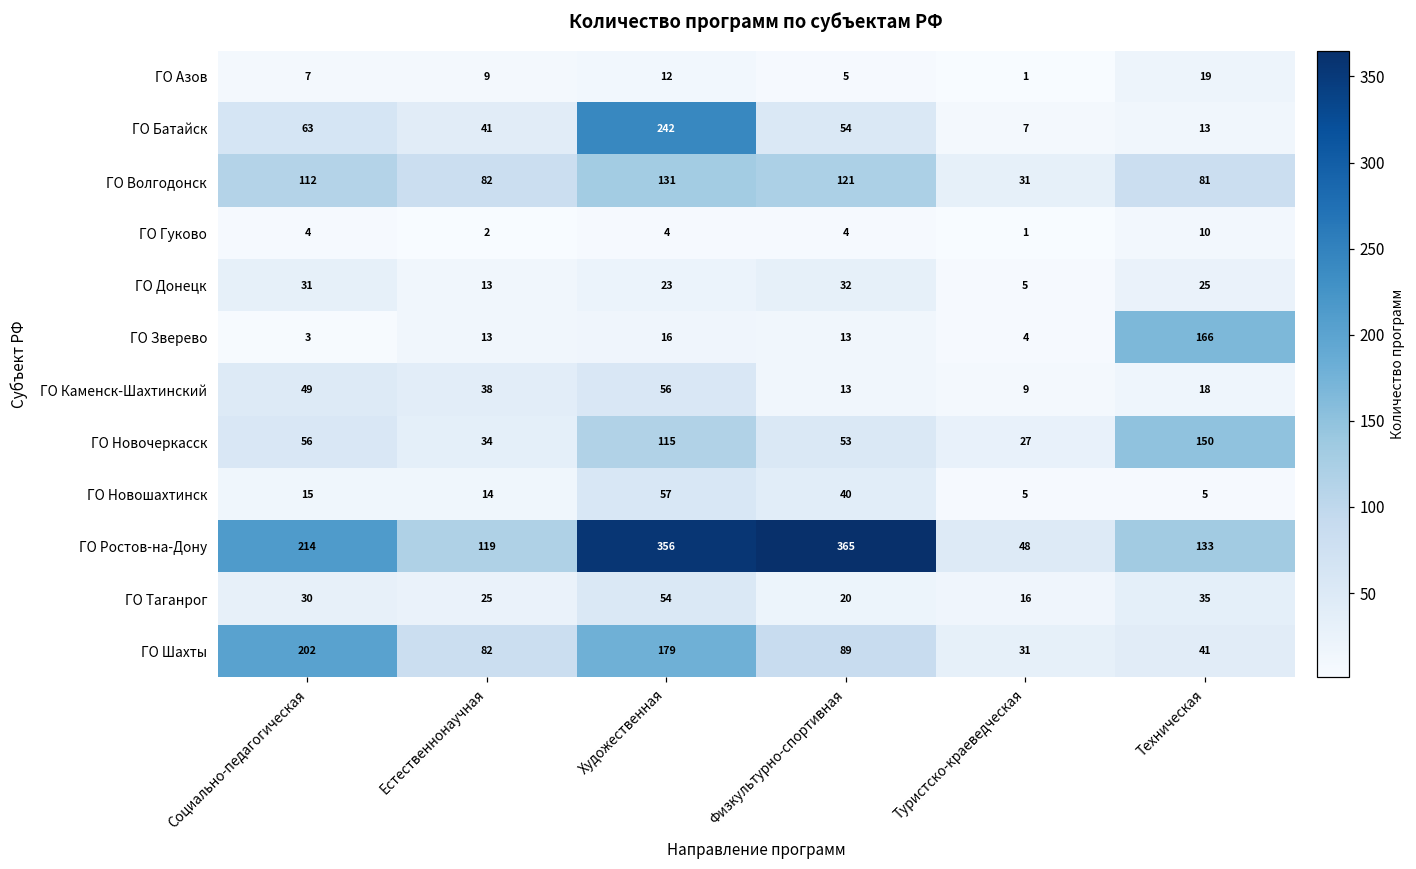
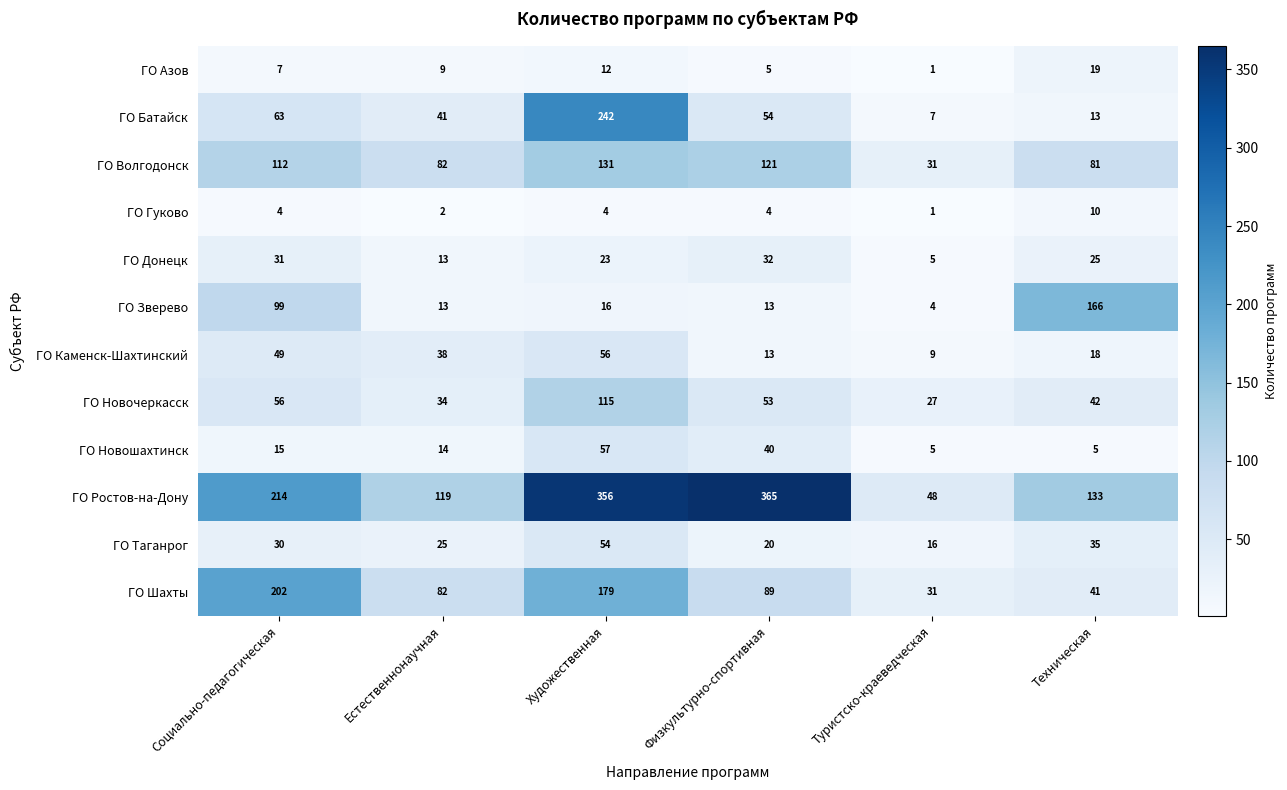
  {
    "ГО Азов": {
      "Социально-педагогическая": 7,
      "Естественнонаучная": 9,
      "Художественная": 12,
      "Физкультурно-спортивная": 5,
      "Туристско-краеведческая": 1,
      "Техническая": 19
    },
    "ГО Батайск": {
      "Социально-педагогическая": 63,
      "Естественнонаучная": 41,
      "Художественная": 242,
      "Физкультурно-спортивная": 54,
      "Туристско-краеведческая": 7,
      "Техническая": 13
    },
    "ГО Волгодонск": {
      "Социально-педагогическая": 112,
      "Естественнонаучная": 82,
      "Художественная": 131,
      "Физкультурно-спортивная": 121,
      "Туристско-краеведческая": 31,
      "Техническая": 81
    },
    "ГО Гуково": {
      "Социально-педагогическая": 4,
      "Естественнонаучная": 2,
      "Художественная": 4,
      "Физкультурно-спортивная": 4,
      "Туристско-краеведческая": 1,
      "Техническая": 10
    },
    "ГО Донецк": {
      "Социально-педагогическая": 31,
      "Естественнонаучная": 13,
      "Художественная": 23,
      "Физкультурно-спортивная": 32,
      "Туристско-краеведческая": 5,
      "Техническая": 25
    },
    "ГО Зверево": {
-     "Социально-педагогическая": 3,
+     "Социально-педагогическая": 99,
      "Естественнонаучная": 13,
      "Художественная": 16,
      "Физкультурно-спортивная": 13,
      "Туристско-краеведческая": 4,
      "Техническая": 166
    },
    "ГО Каменск-Шахтинский": {
      "Социально-педагогическая": 49,
      "Естественнонаучная": 38,
      "Художественная": 56,
      "Физкультурно-спортивная": 13,
      "Туристско-краеведческая": 9,
      "Техническая": 18
    },
    "ГО Новочеркасск": {
      "Социально-педагогическая": 56,
      "Естественнонаучная": 34,
      "Художественная": 115,
      "Физкультурно-спортивная": 53,
      "Туристско-краеведческая": 27,
-     "Техническая": 150
+     "Техническая": 42
    },
    "ГО Новошахтинск": {
      "Социально-педагогическая": 15,
      "Естественнонаучная": 14,
      "Художественная": 57,
      "Физкультурно-спортивная": 40,
      "Туристско-краеведческая": 5,
      "Техническая": 5
    },
    "ГО Ростов-на-Дону": {
      "Социально-педагогическая": 214,
      "Естественнонаучная": 119,
      "Художественная": 356,
      "Физкультурно-спортивная": 365,
      "Туристско-краеведческая": 48,
      "Техническая": 133
    },
    "ГО Таганрог": {
      "Социально-педагогическая": 30,
      "Естественнонаучная": 25,
      "Художественная": 54,
      "Физкультурно-спортивная": 20,
      "Туристско-краеведческая": 16,
      "Техническая": 35
    },
    "ГО Шахты": {
      "Социально-педагогическая": 202,
      "Естественнонаучная": 82,
      "Художественная": 179,
      "Физкультурно-спортивная": 89,
      "Туристско-краеведческая": 31,
      "Техническая": 41
    }
  }
